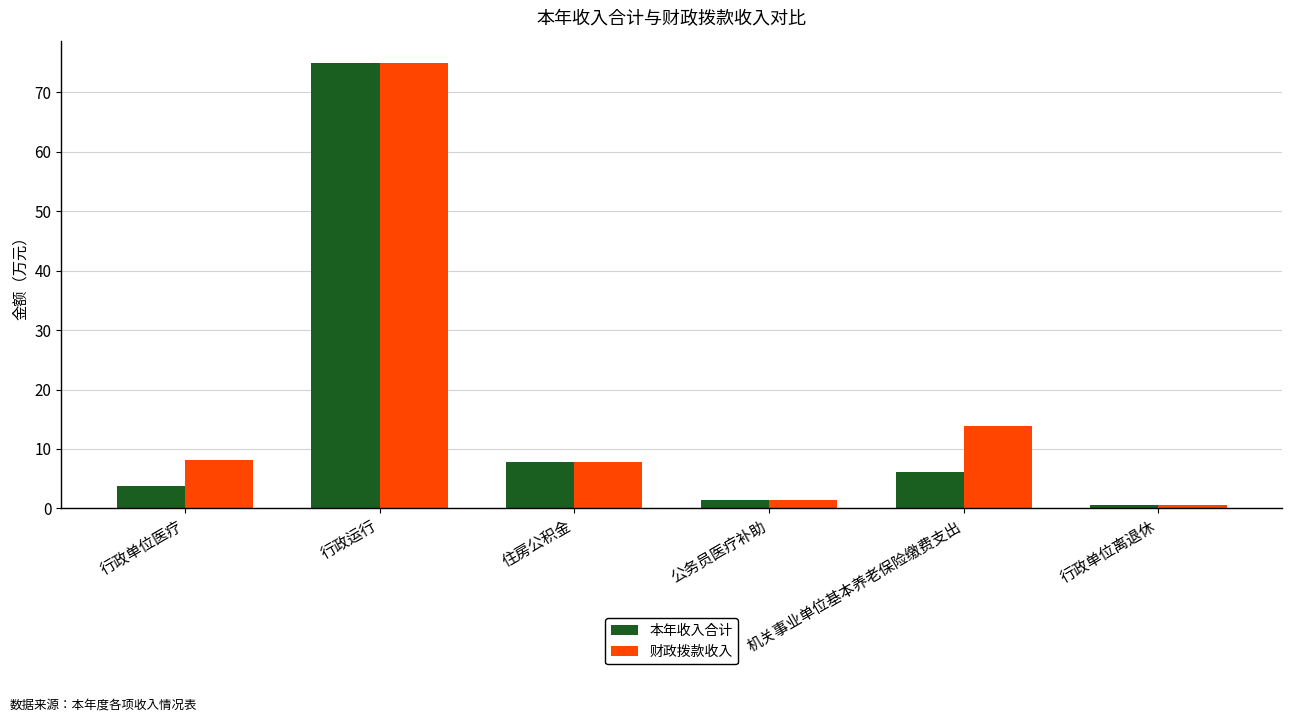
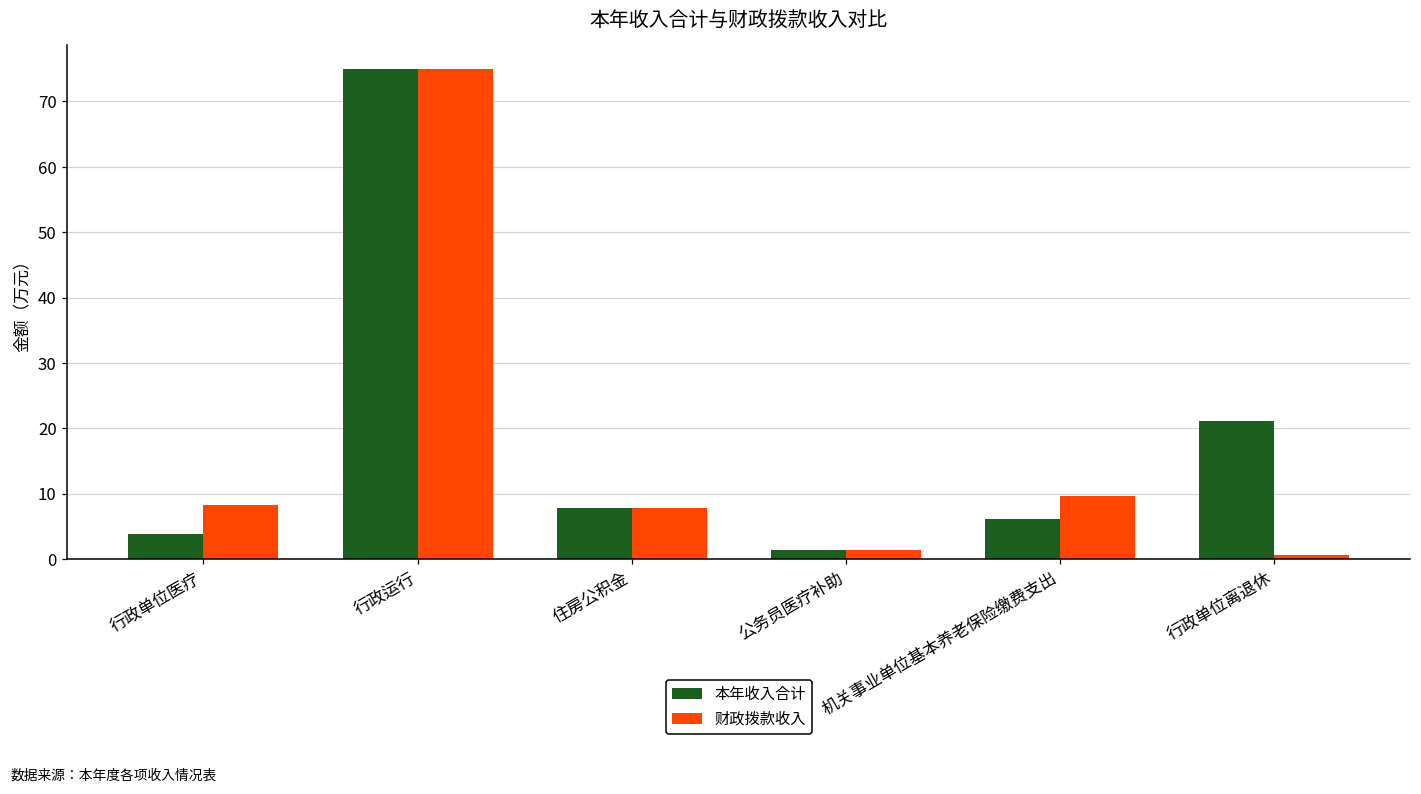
  {
    "本年收入合计": {
      "行政单位医疗": 4,
      "行政运行": 75,
      "住房公积金": 8,
      "公务员医疗补助": 1,
      "机关事业单位基本养老保险缴费支出": 6,
-     "行政单位离退休": 1
+     "行政单位离退休": 21
    },
    "财政拨款收入": {
      "行政单位医疗": 8,
      "行政运行": 75,
      "住房公积金": 8,
      "公务员医疗补助": 1,
-     "机关事业单位基本养老保险缴费支出": 14,
+     "机关事业单位基本养老保险缴费支出": 10,
      "行政单位离退休": 1
    }
  }
